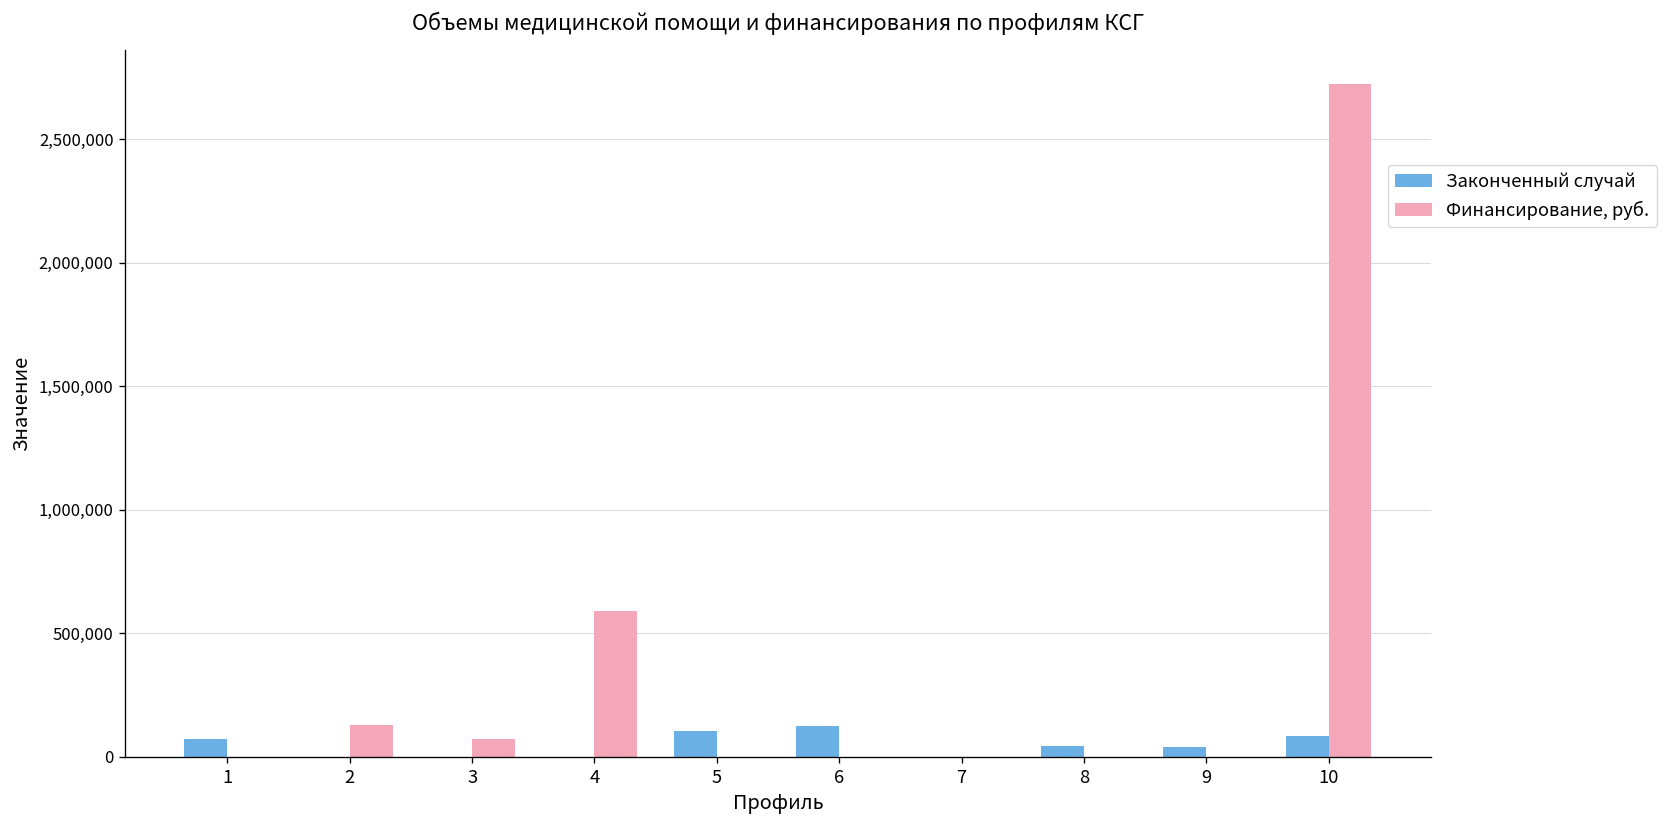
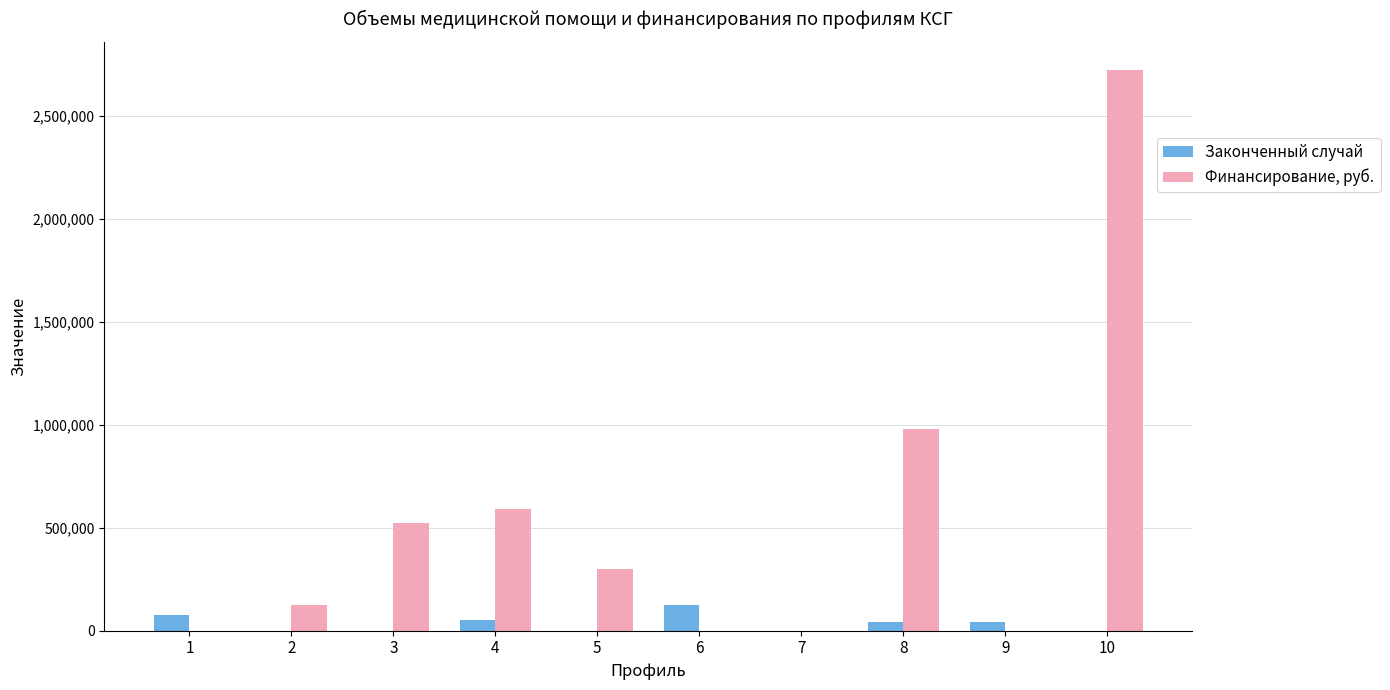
  {
    "Законченный случай": {
      "1": "70,000",
      "2": "0",
-     "4": "0",
-     "5": "100,000",
+     "4": "50,000",
+     "5": "0",
      "6": "120,000",
      "7": "0",
      "8": "40,000",
      "9": "40,000",
-     "10": "90,000"
+     "10": "0"
    },
    "Финансирование, руб.": {
      "1": "0",
      "2": "130,000",
-     "3": "70,000",
+     "3": "520,000",
      "4": "590,000",
-     "5": "0",
+     "5": "300,000",
      "6": "0",
      "7": "0",
-     "8": "0",
+     "8": "980,000",
      "9": "0",
      "10": "2,720,000"
    }
  }
